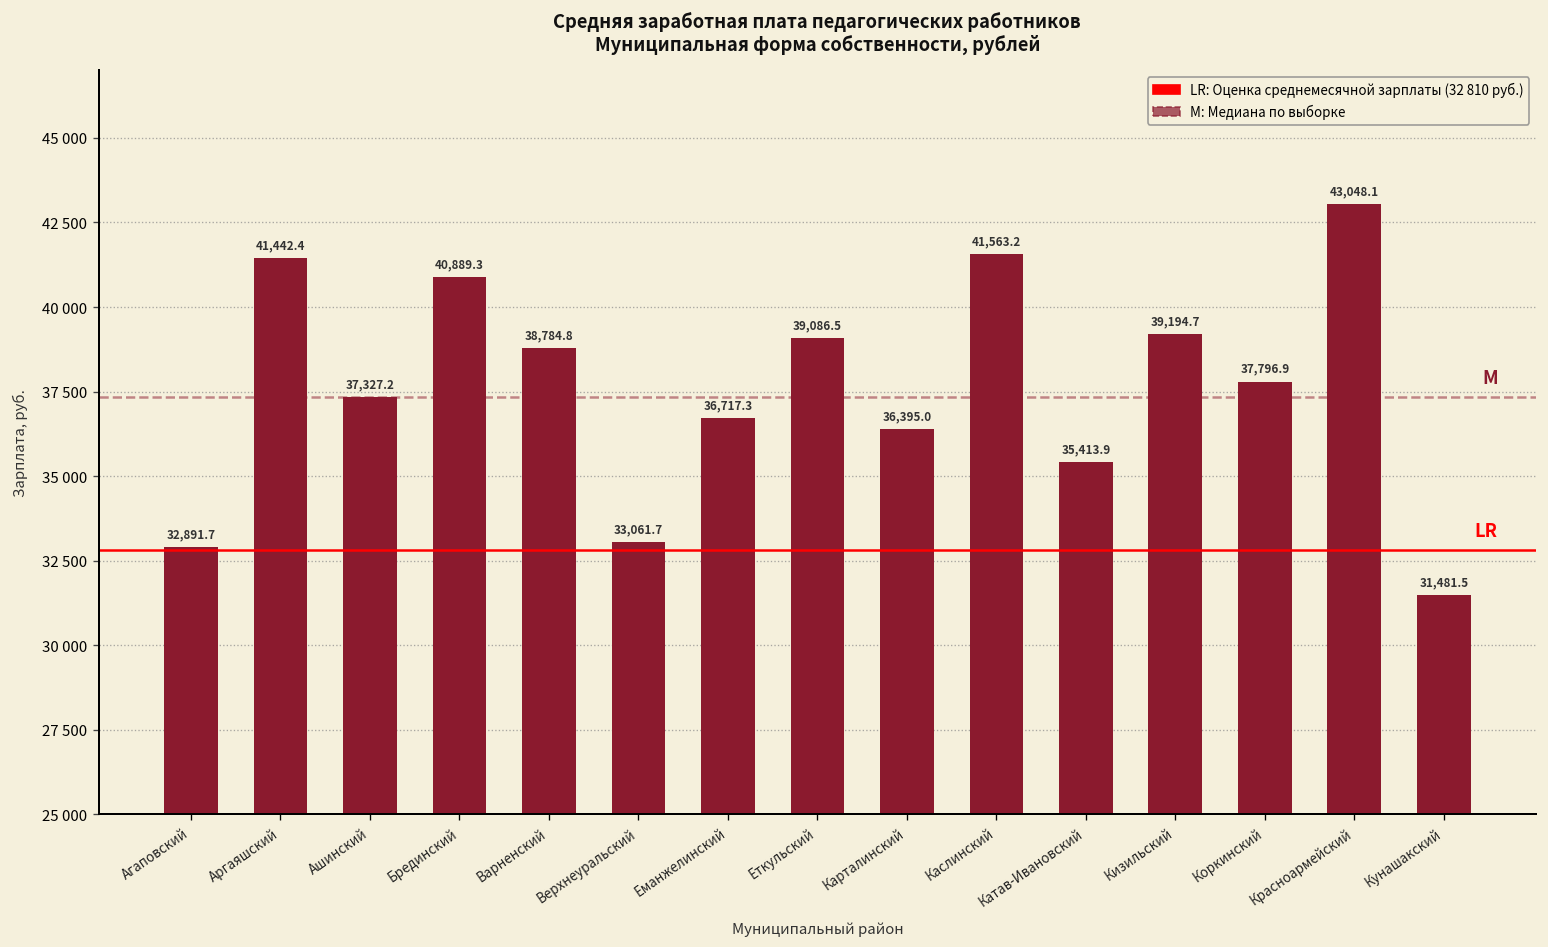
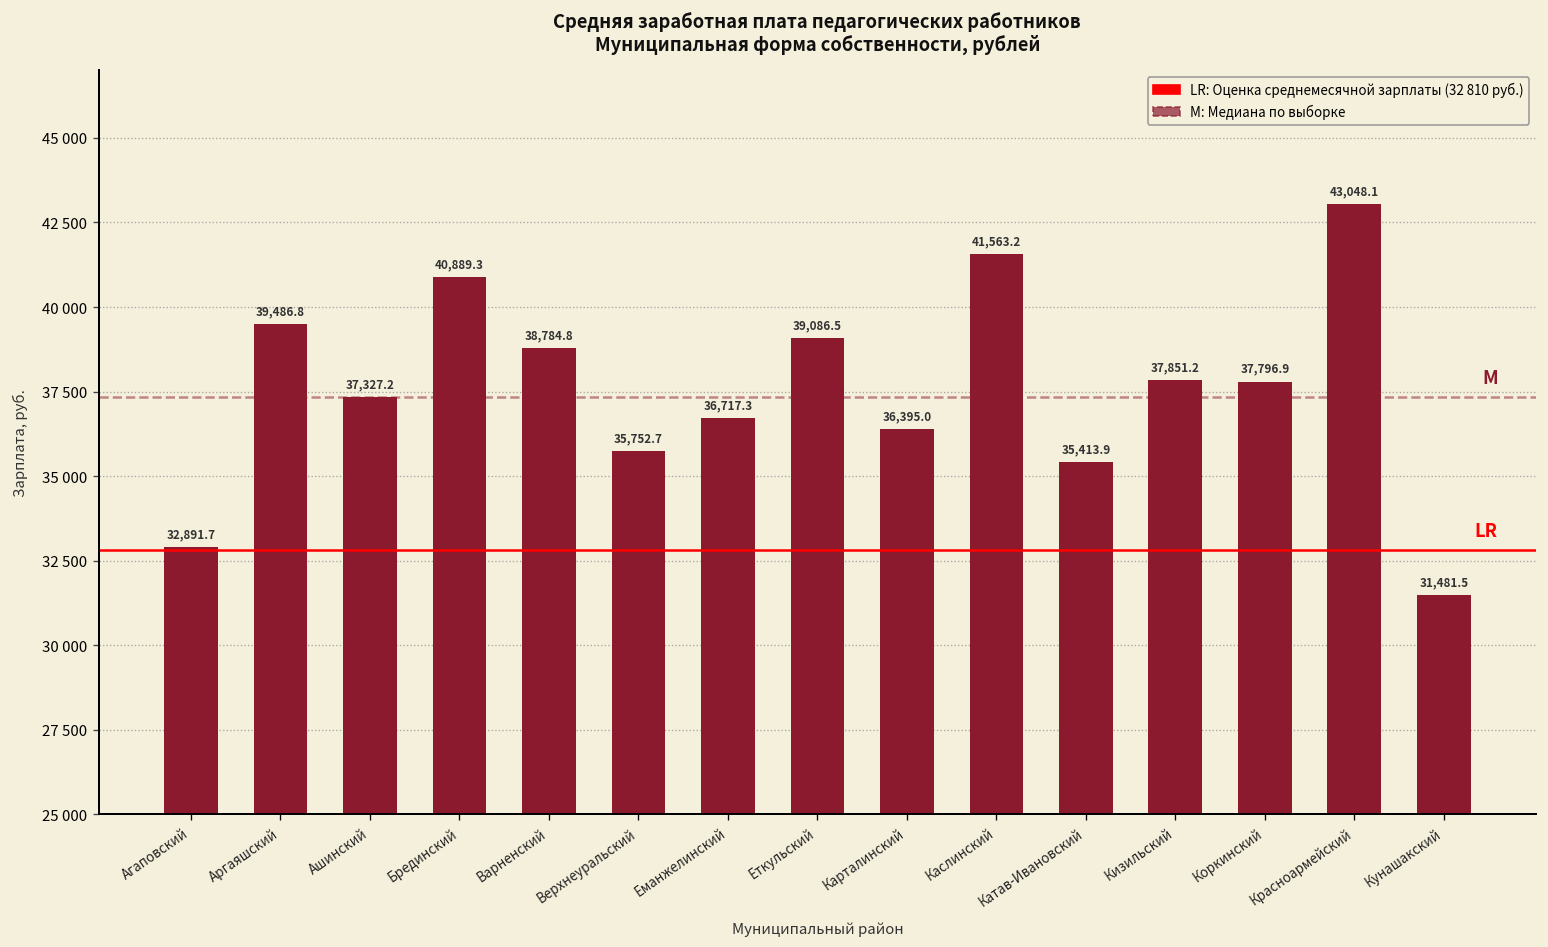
  {
    "Агаповский": "32,891.7",
-   "Аргаяшский": "41,442.4",
+   "Аргаяшский": "39,486.8",
    "Ашинский": "37,327.2",
    "Брединский": "40,889.3",
    "Варненский": "38,784.8",
-   "Верхнеуральский": "33,061.7",
+   "Верхнеуральский": "35,752.7",
    "Еманжелинский": "36,717.3",
    "Еткульский": "39,086.5",
    "Карталинский": "36,395.0",
    "Каслинский": "41,563.2",
    "Катав-Ивановский": "35,413.9",
-   "Кизильский": "39,194.7",
+   "Кизильский": "37,851.2",
    "Коркинский": "37,796.9",
    "Красноармейский": "43,048.1",
    "Кунашакский": "31,481.5"
  }
